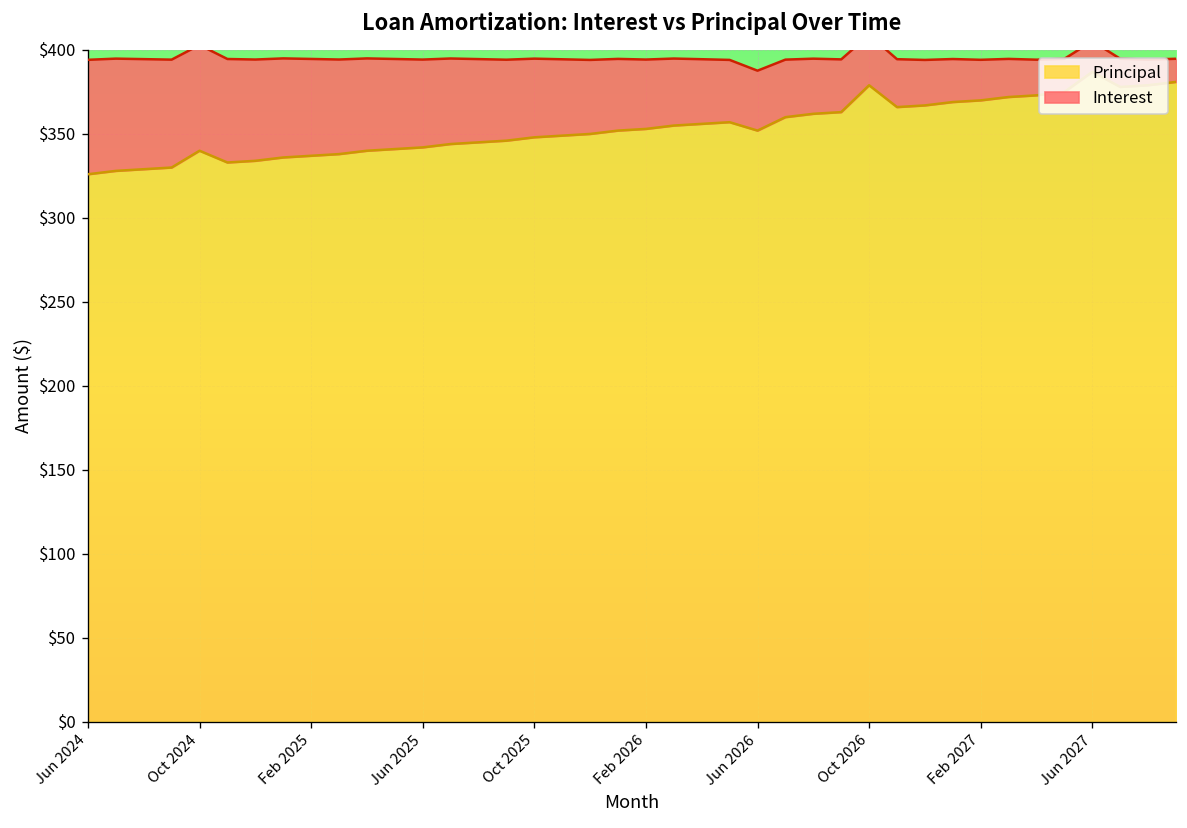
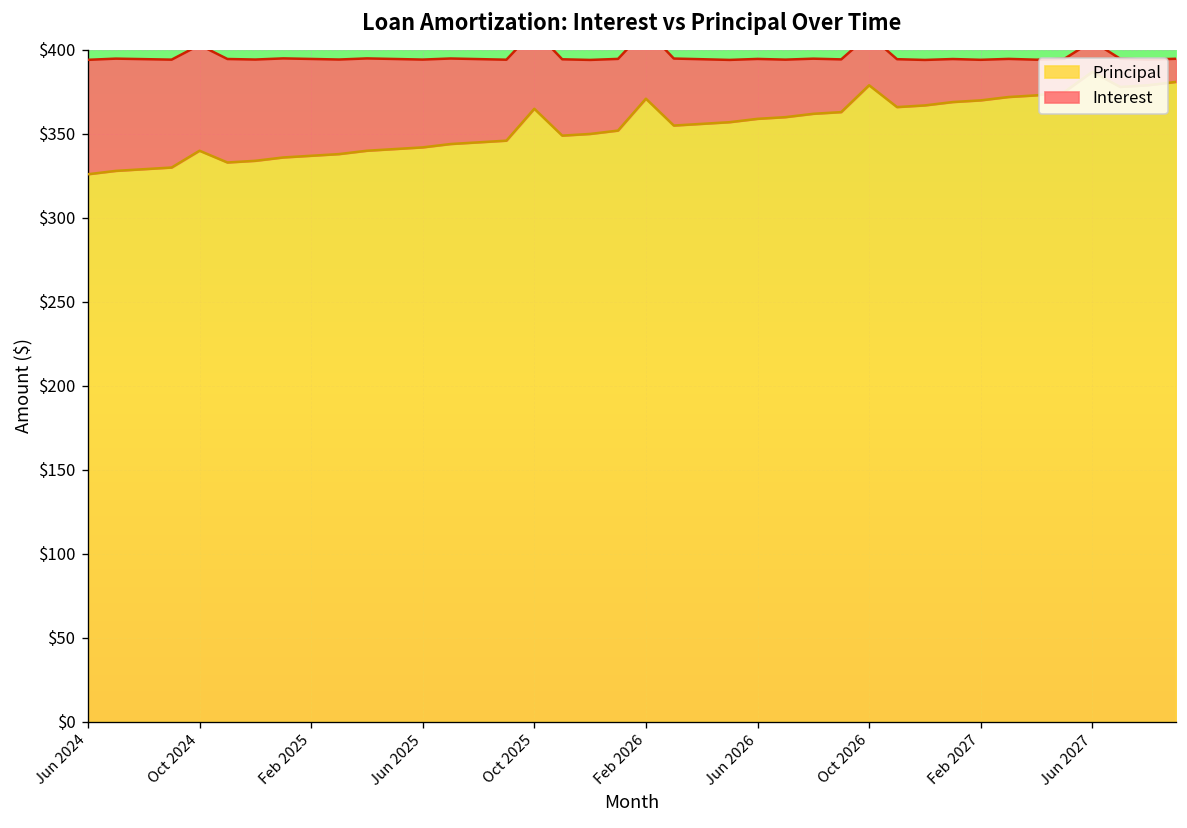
  {
    "Principal": {
      "Jun 2024": "$326",
      "Oct 2024": "$340",
      "Feb 2025": "$337",
      "Jun 2025": "$342",
-     "Oct 2025": "$348",
-     "Feb 2026": "$353",
-     "Jun 2026": "$352",
+     "Oct 2025": "$365",
+     "Feb 2026": "$371",
+     "Jun 2026": "$359",
      "Oct 2026": "$379",
      "Feb 2027": "$370"
    },
    "Interest": {
      "Jun 2024": "$68",
      "Feb 2025": "$58",
      "Jun 2025": "$52",
      "Jun 2026": "$36",
      "Feb 2027": "$24"
    }
  }
